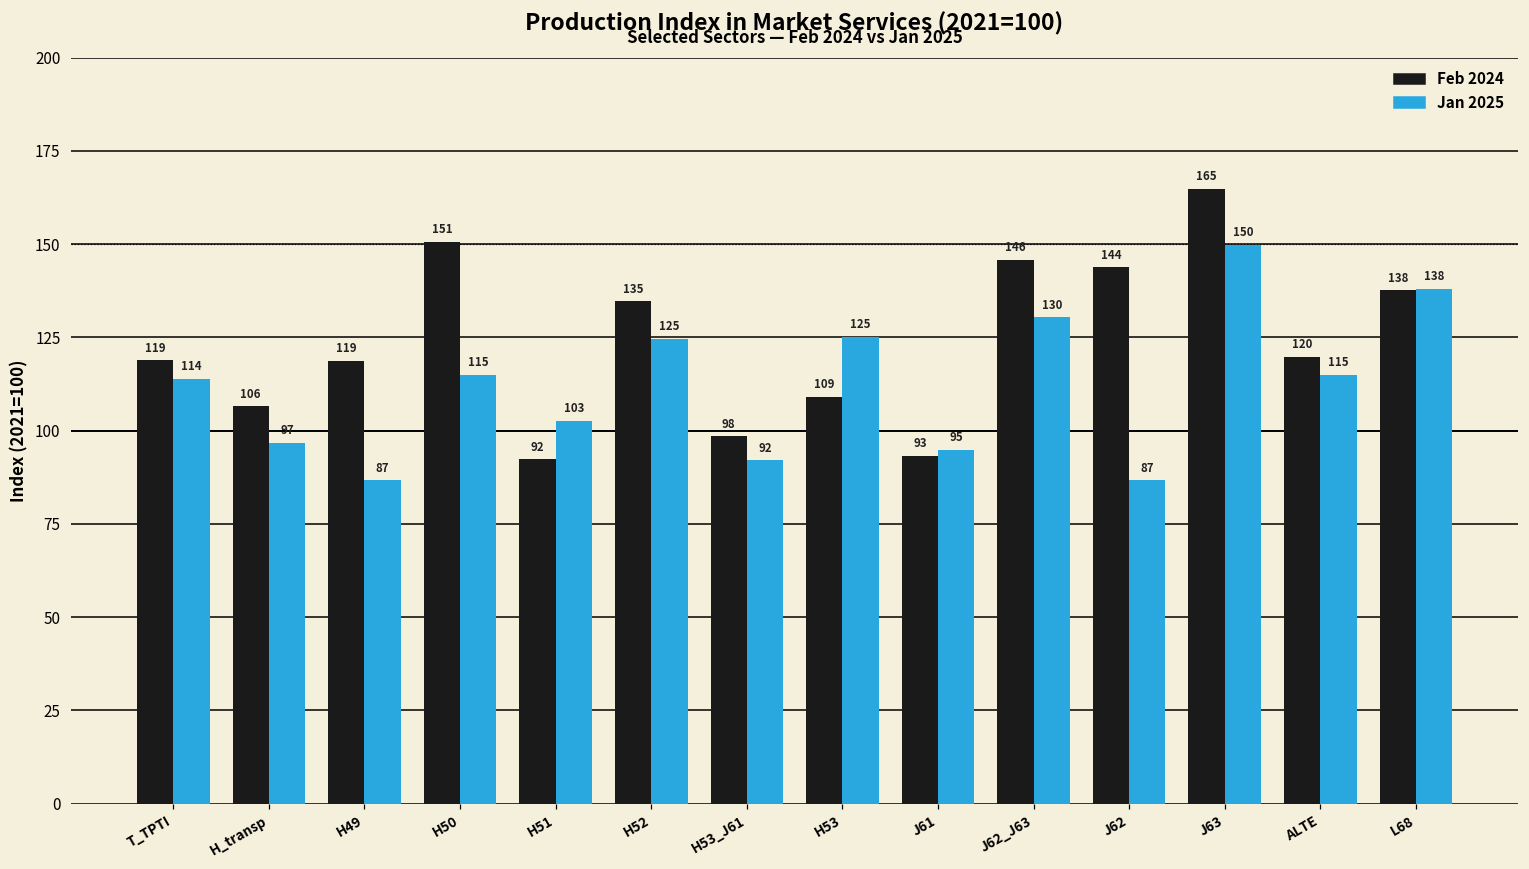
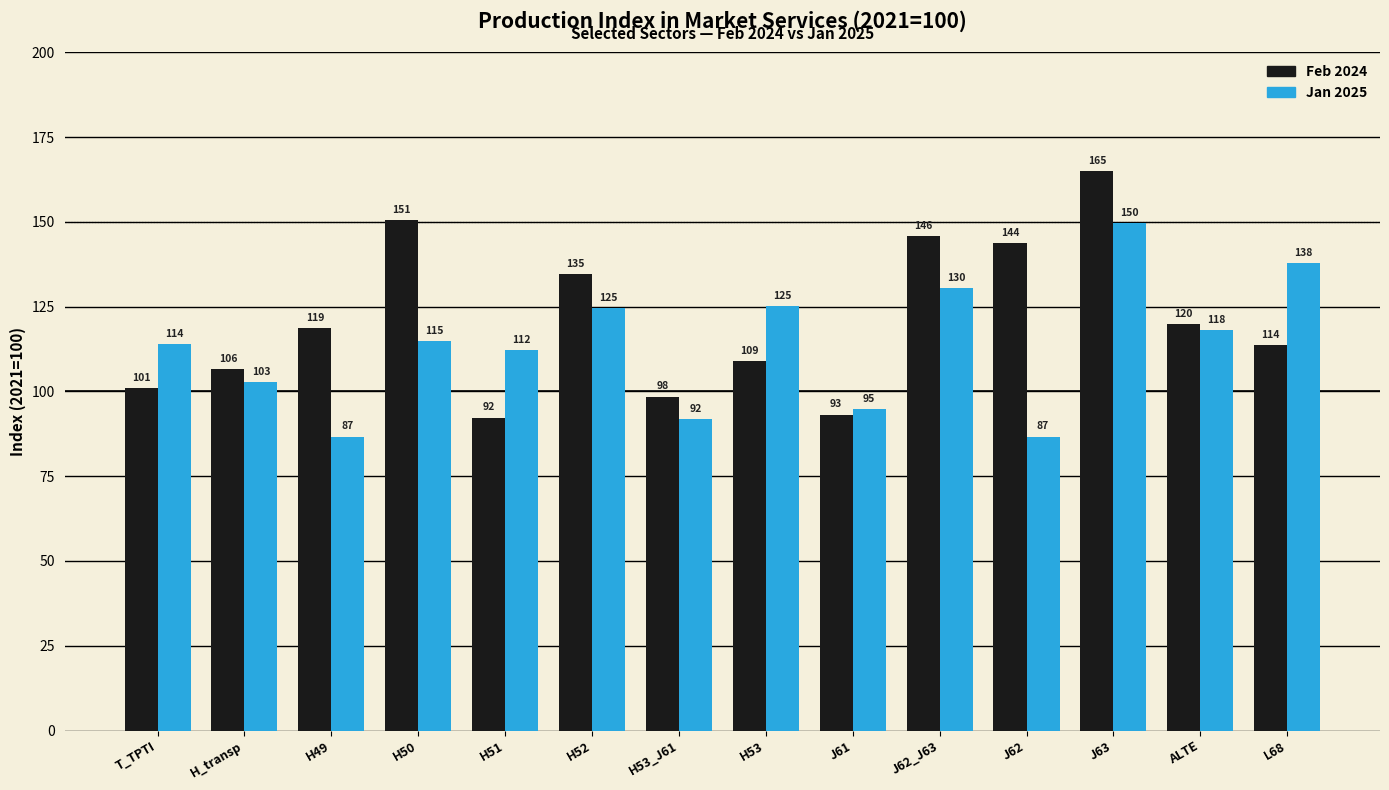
  {
    "Feb 2024": {
-     "T_TPTI": 119,
+     "T_TPTI": 101,
      "H_transp": 106,
      "H49": 119,
      "H50": 151,
      "H51": 92,
      "H52": 135,
      "H53_J61": 98,
      "H53": 109,
      "J61": 93,
      "J62_J63": 146,
      "J62": 144,
      "J63": 165,
      "ALTE": 120,
-     "L68": 138
+     "L68": 114
    },
    "Jan 2025": {
      "T_TPTI": 114,
-     "H_transp": 97,
+     "H_transp": 103,
      "H49": 87,
      "H50": 115,
-     "H51": 103,
+     "H51": 112,
      "H52": 125,
      "H53_J61": 92,
      "H53": 125,
      "J61": 95,
      "J62_J63": 130,
      "J62": 87,
      "J63": 150,
-     "ALTE": 115,
+     "ALTE": 118,
      "L68": 138
    }
  }
